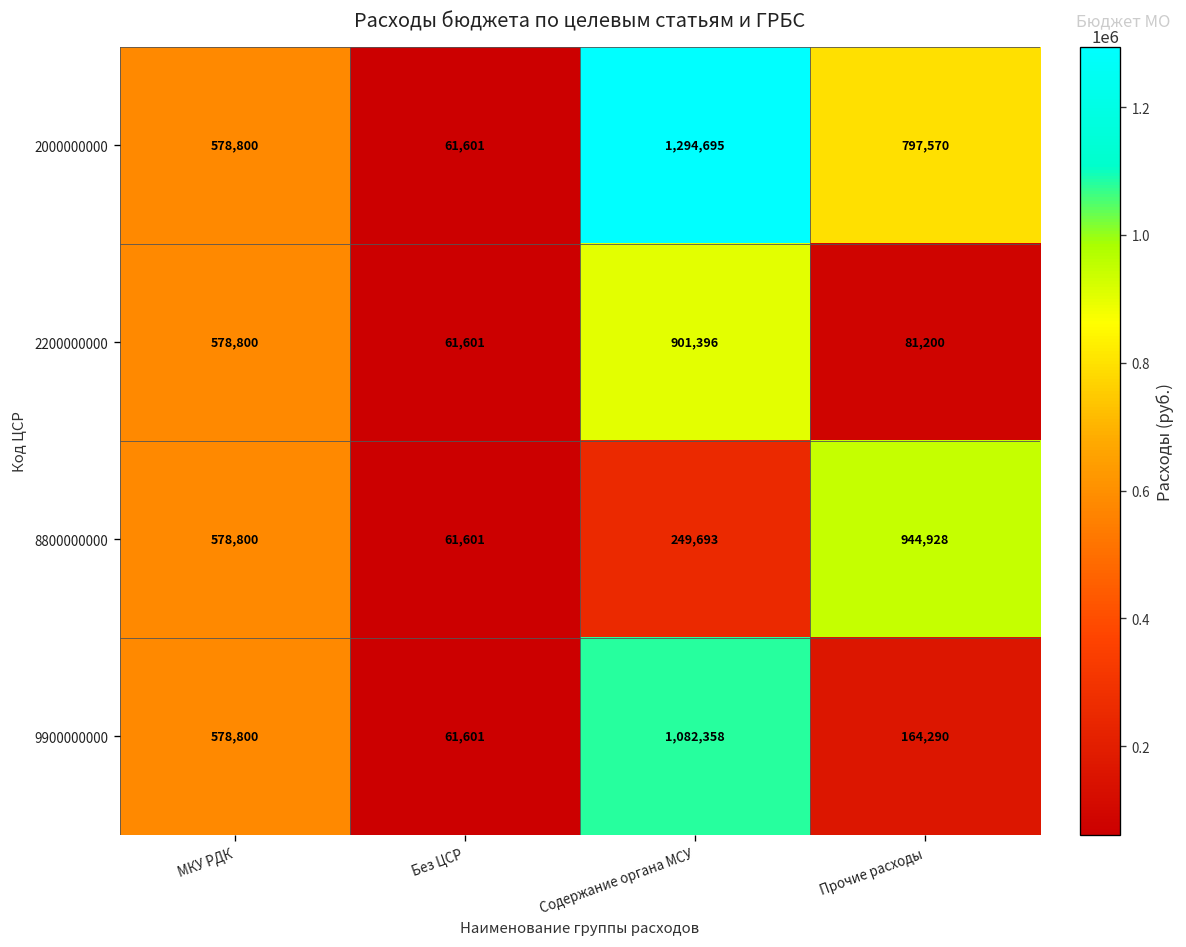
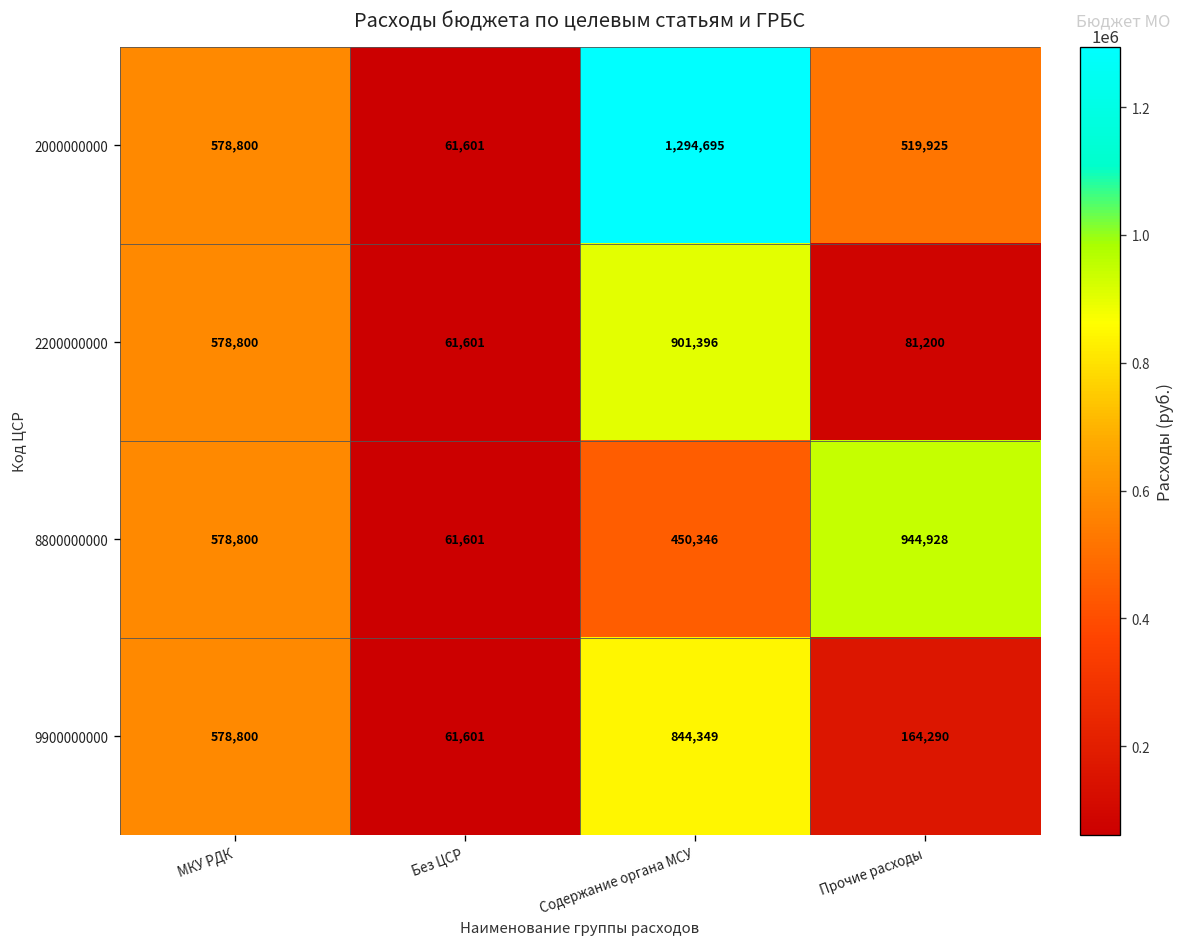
  {
    "2000000000": {
      "МКУ РДК": "578,800",
      "Без ЦСР": "61,601",
      "Содержание органа МСУ": "1,294,695",
-     "Прочие расходы": "797,570"
+     "Прочие расходы": "519,925"
    },
    "2200000000": {
      "МКУ РДК": "578,800",
      "Без ЦСР": "61,601",
      "Содержание органа МСУ": "901,396",
      "Прочие расходы": "81,200"
    },
    "8800000000": {
      "МКУ РДК": "578,800",
      "Без ЦСР": "61,601",
-     "Содержание органа МСУ": "249,693",
+     "Содержание органа МСУ": "450,346",
      "Прочие расходы": "944,928"
    },
    "9900000000": {
      "МКУ РДК": "578,800",
      "Без ЦСР": "61,601",
-     "Содержание органа МСУ": "1,082,358",
+     "Содержание органа МСУ": "844,349",
      "Прочие расходы": "164,290"
    }
  }
